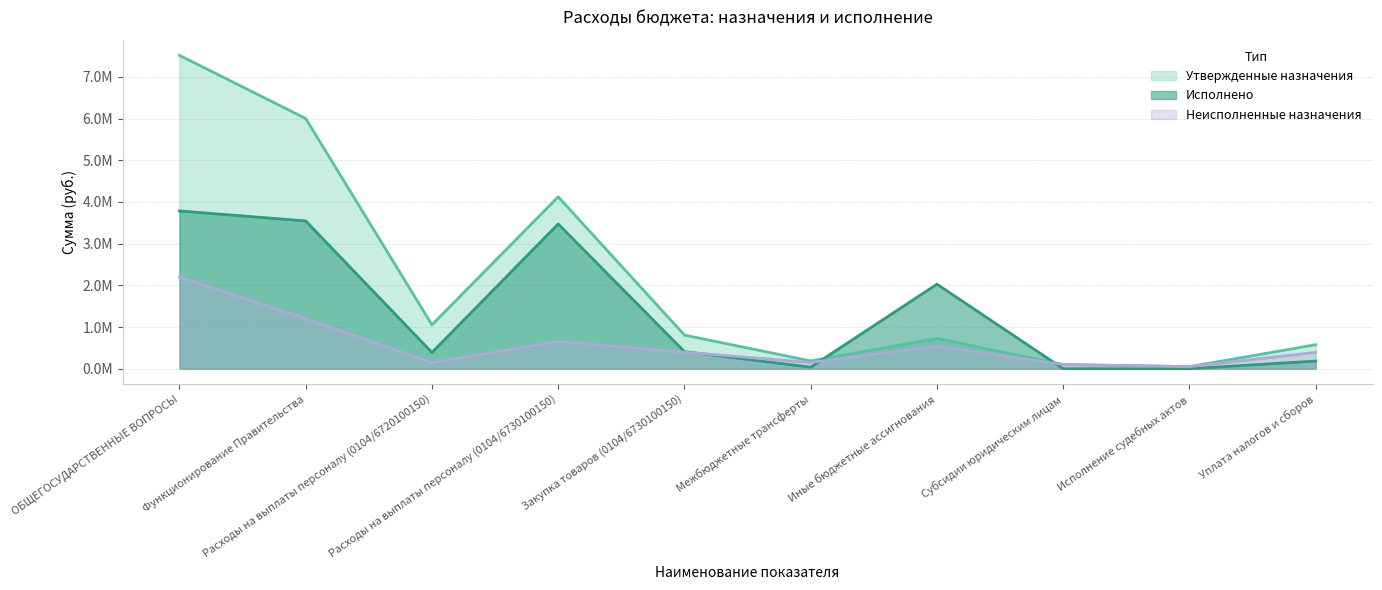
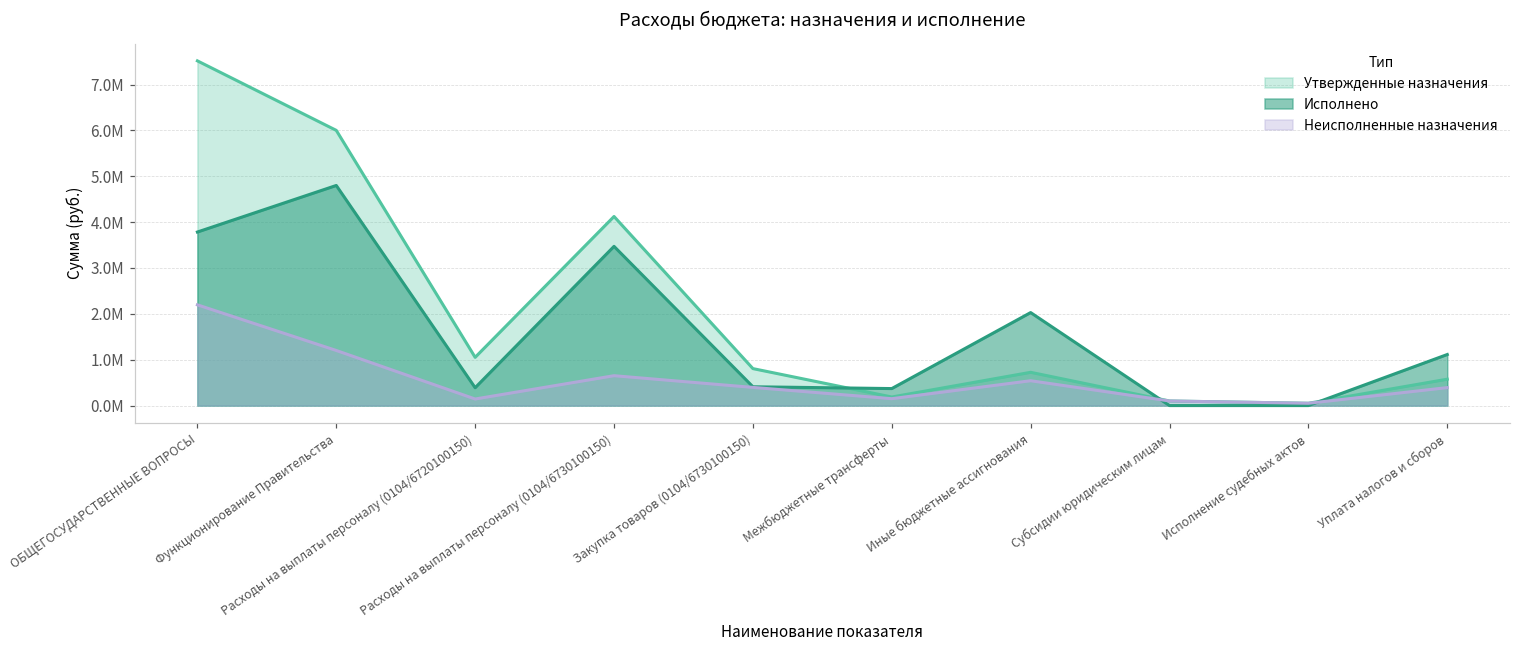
  {
    "Исполнено": {
      "ОБЩЕГОСУДАРСТВЕННЫЕ ВОПРОСЫ": 3800000,
-     "Функционирование Правительства": 3500000,
+     "Функционирование Правительства": 4800000,
      "Расходы на выплаты персоналу (0104/6720100150)": 400000,
      "Расходы на выплаты персоналу (0104/6730100150)": 3500000,
-     "Межбюджетные трансферты": 0,
+     "Межбюджетные трансферты": 400000,
      "Иные бюджетные ассигнования": 2000000,
      "Субсидии юридическим лицам": 0,
-     "Уплата налогов и сборов": 200000
+     "Уплата налогов и сборов": 1100000
    }
  }
